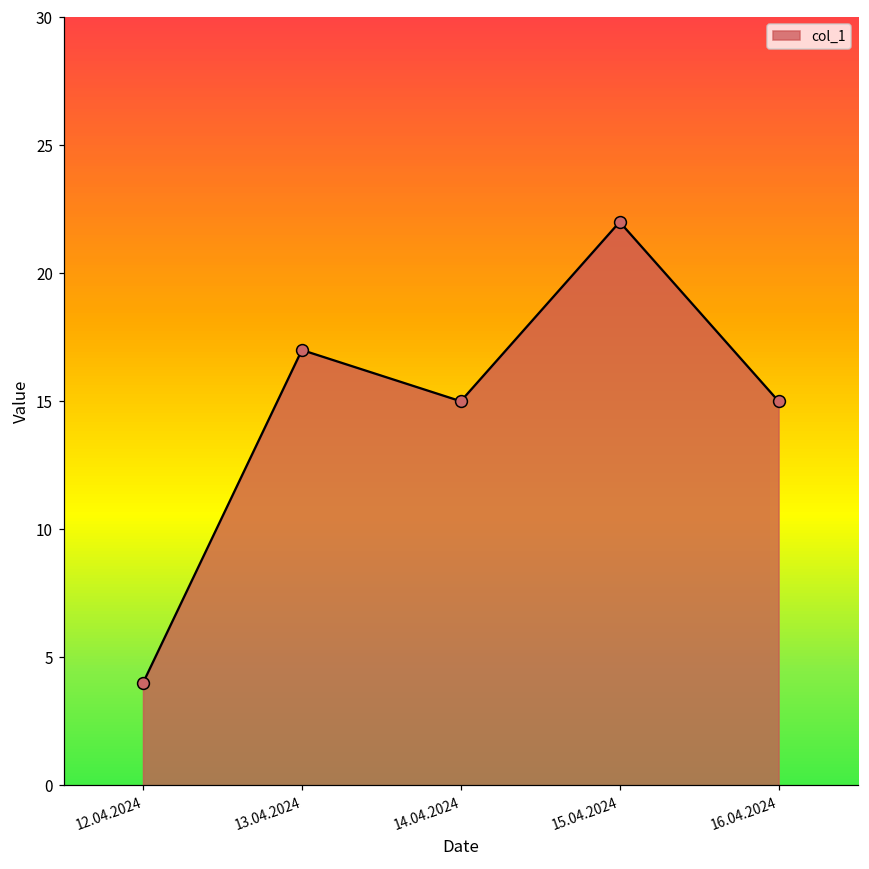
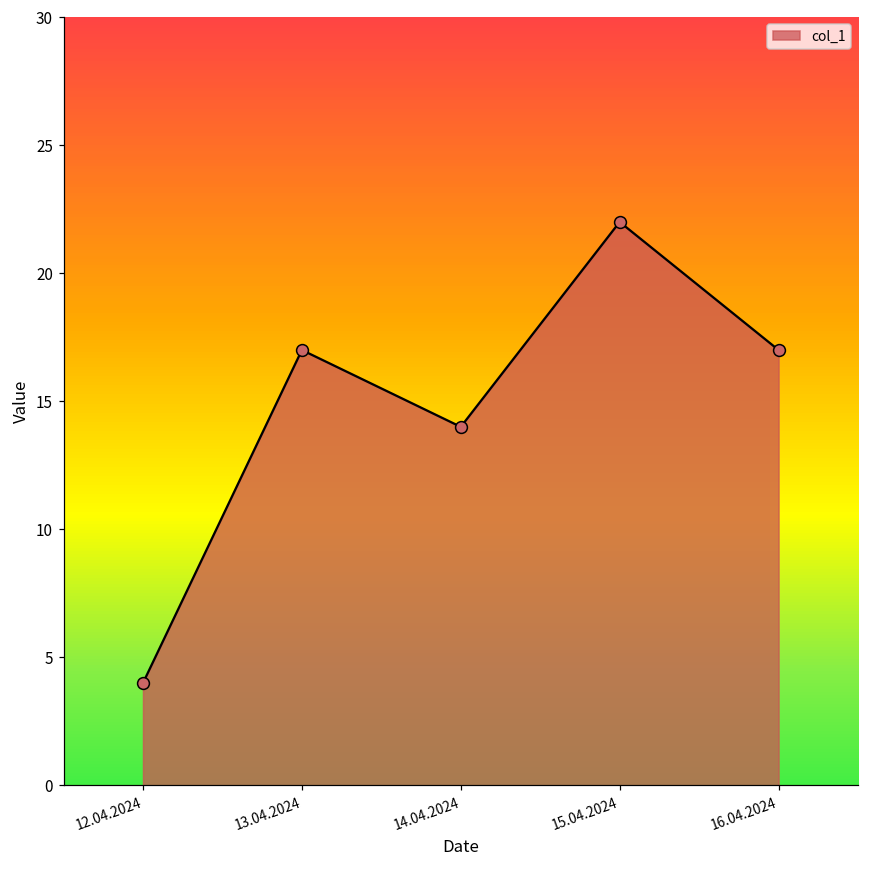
  {
    "12.04.2024": 4,
    "13.04.2024": 17,
-   "14.04.2024": 15,
+   "14.04.2024": 14,
    "15.04.2024": 22,
-   "16.04.2024": 15
+   "16.04.2024": 17
  }
